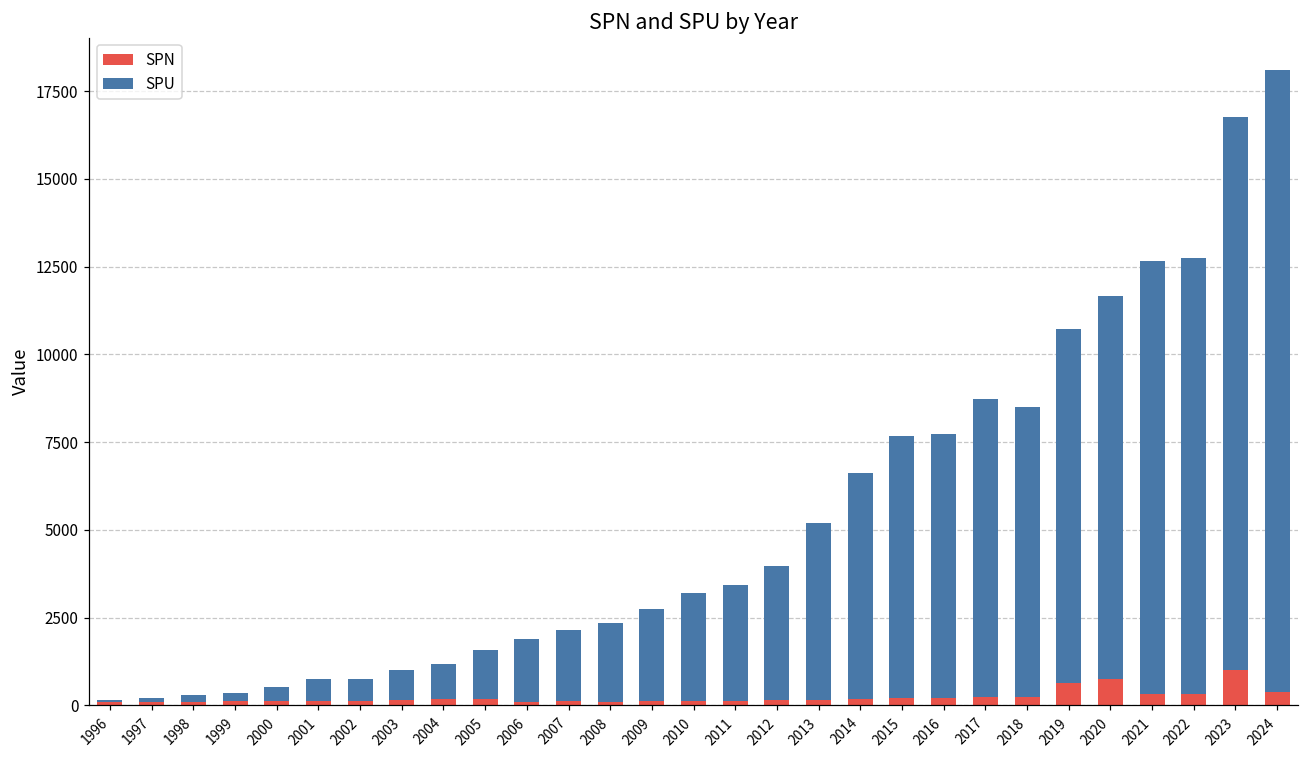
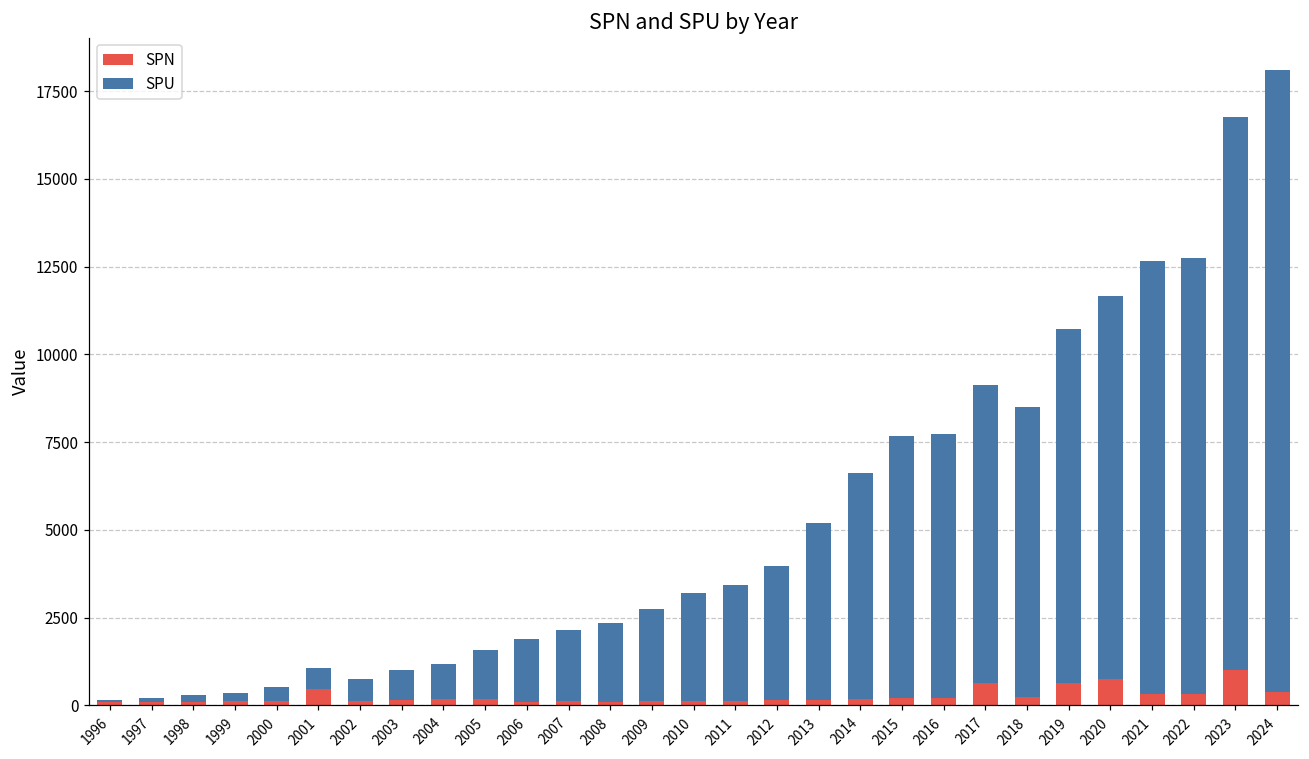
  {
    "SPN": {
      "1996": 100,
      "1997": 100,
      "1998": 100,
      "1999": 100,
      "2000": 100,
-     "2001": 100,
+     "2001": 500,
      "2002": 100,
      "2003": 200,
      "2004": 200,
      "2005": 200,
      "2006": 100,
      "2007": 100,
      "2008": 100,
      "2009": 100,
      "2010": 100,
      "2011": 100,
      "2012": 100,
      "2013": 200,
      "2014": 200,
      "2015": 200,
      "2016": 200,
-     "2017": 200,
+     "2017": 600,
      "2018": 200,
      "2019": 600,
      "2020": 800,
      "2021": 300,
      "2022": 300,
      "2023": 1000,
      "2024": 400
    },
    "SPU": {
      "1997": 100,
      "1998": 200,
      "1999": 200,
      "2000": 400,
      "2001": 600,
      "2002": 600,
      "2003": 800,
      "2004": 1000,
      "2005": 1400,
      "2006": 1800,
      "2007": 2000,
      "2008": 2300,
      "2009": 2600,
      "2010": 3100,
      "2011": 3300,
      "2012": 3800,
      "2013": 5000,
      "2014": 6400,
      "2015": 7500,
      "2016": 7500,
      "2017": 8500,
      "2018": 8300,
      "2019": 10100,
      "2020": 10900,
      "2021": 12300,
      "2022": 12400,
      "2023": 15800,
      "2024": 17700
    }
  }
